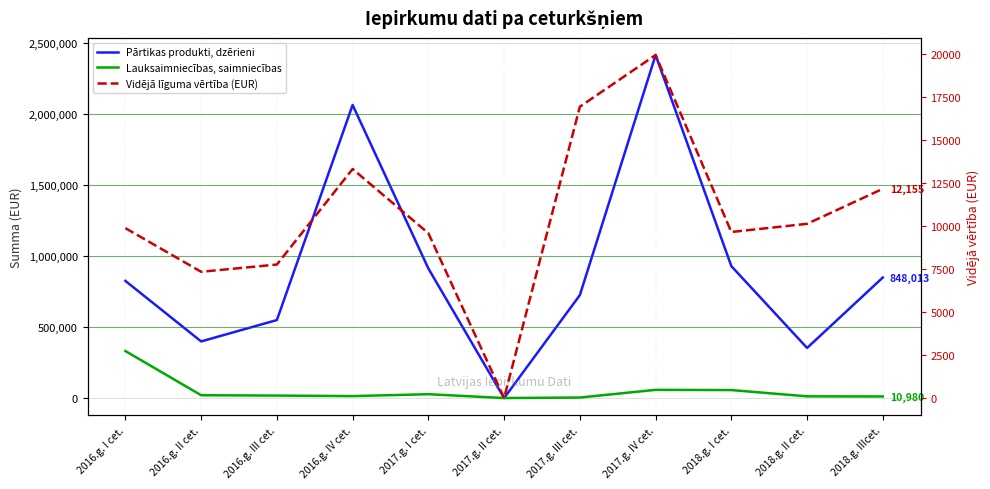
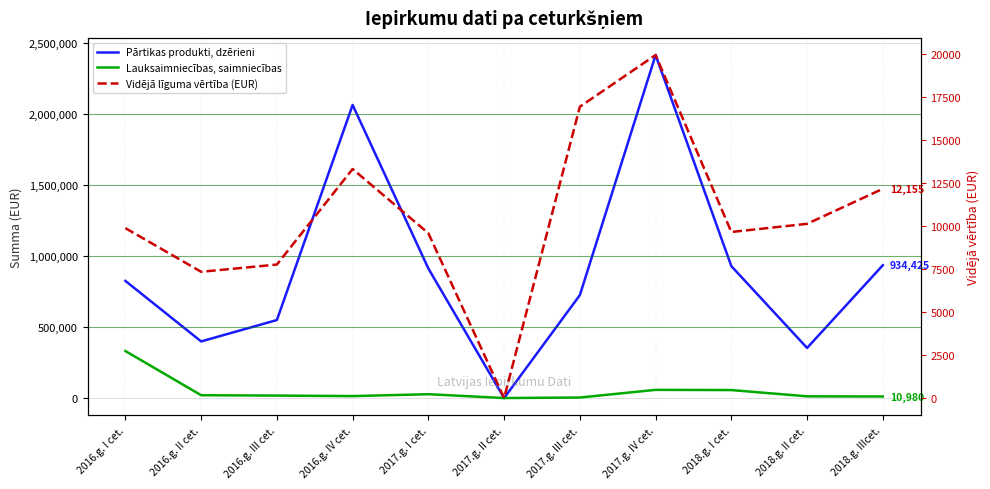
  {
    "Pārtikas produkti, dzērieni": {
-     "2018.g. IIIcet.": "848,013"
+     "2018.g. IIIcet.": "934,425"
    },
    "Lauksaimniecības, saimniecības": {
      "2018.g. IIIcet.": "10,980"
    },
    "Vidējā līguma vērtība (EUR)": {
      "2018.g. IIIcet.": "12,155"
    }
  }
